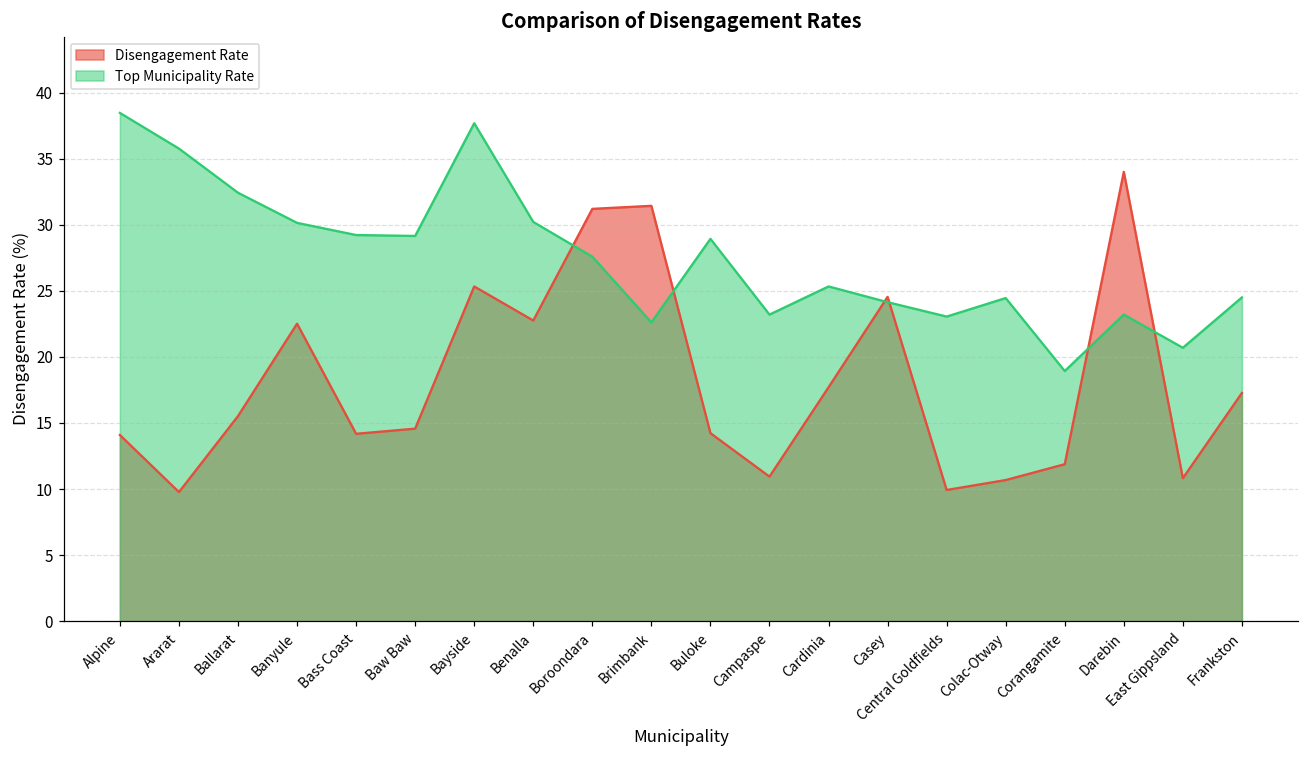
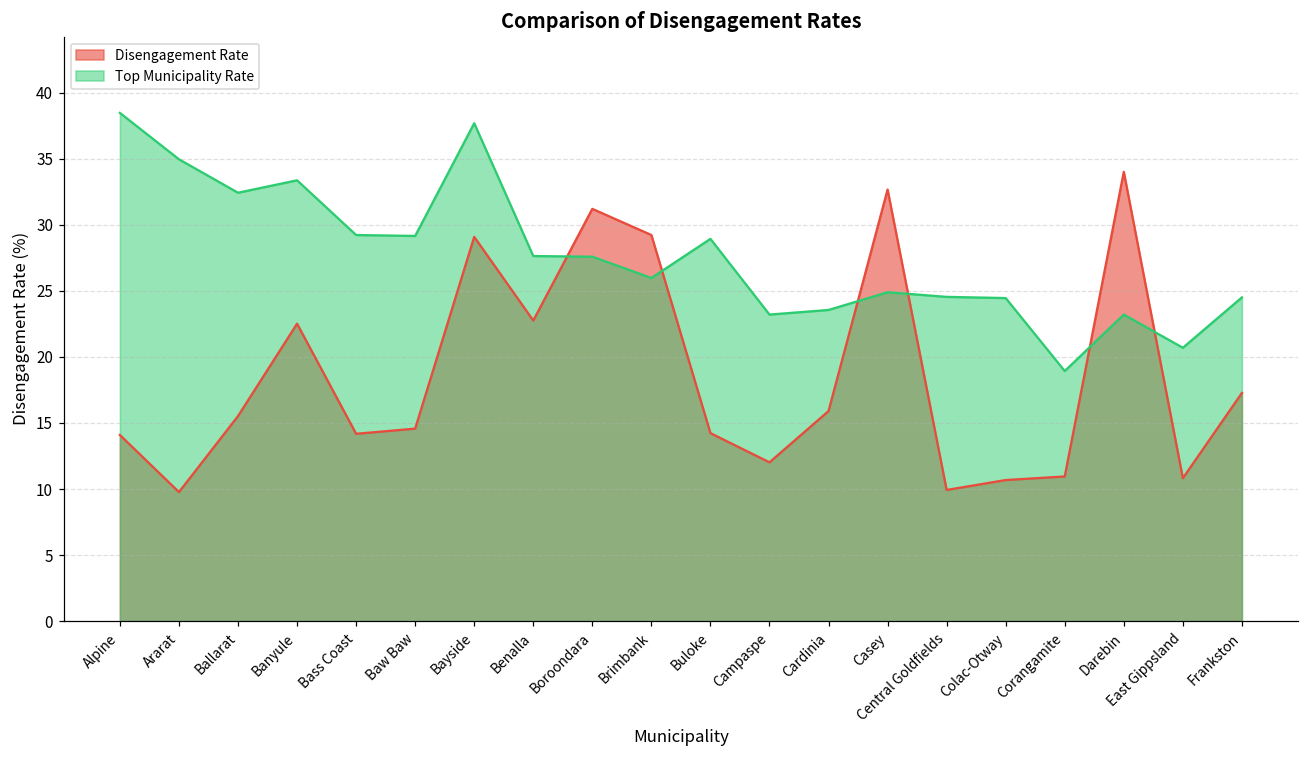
  {
    "Disengagement Rate": {
      "Alpine": 14.1,
      "Ararat": 9.8,
      "Ballarat": 15.5,
      "Banyule": 22.5,
      "Bass Coast": 14.2,
      "Baw Baw": 14.6,
-     "Bayside": 25.3,
+     "Bayside": 29.1,
      "Benalla": 22.8,
      "Boroondara": 31.2,
-     "Brimbank": 31.4,
+     "Brimbank": 29.2,
      "Buloke": 14.2,
-     "Campaspe": 10.9,
-     "Cardinia": 17.7,
-     "Casey": 24.5,
+     "Campaspe": 12.0,
+     "Cardinia": 15.9,
+     "Casey": 32.7,
      "Central Goldfields": 9.9,
      "Colac-Otway": 10.7,
-     "Corangamite": 11.9,
+     "Corangamite": 11.0,
      "Darebin": 34.0,
      "East Gippsland": 10.8,
      "Frankston": 17.3
    },
    "Top Municipality Rate": {
      "Alpine": 38.5,
-     "Ararat": 35.8,
+     "Ararat": 35.0,
      "Ballarat": 32.4,
-     "Banyule": 30.1,
+     "Banyule": 33.4,
      "Bass Coast": 29.2,
      "Baw Baw": 29.2,
      "Bayside": 37.7,
-     "Benalla": 30.2,
+     "Benalla": 27.6,
      "Boroondara": 27.6,
-     "Brimbank": 22.6,
+     "Brimbank": 26.0,
      "Buloke": 28.9,
      "Campaspe": 23.2,
-     "Cardinia": 25.3,
-     "Casey": 24.1,
-     "Central Goldfields": 23.1,
+     "Cardinia": 23.6,
+     "Casey": 24.9,
+     "Central Goldfields": 24.5,
      "Colac-Otway": 24.5,
      "Corangamite": 18.9,
      "Darebin": 23.2,
      "East Gippsland": 20.7,
      "Frankston": 24.5
    }
  }
